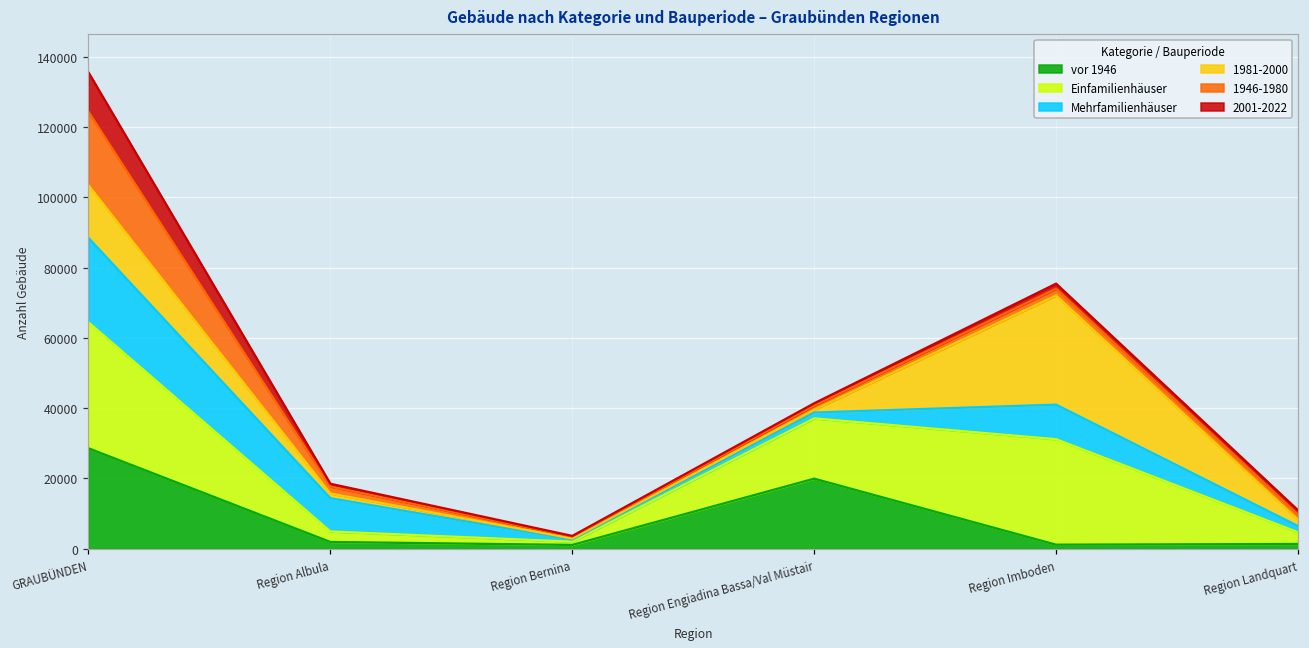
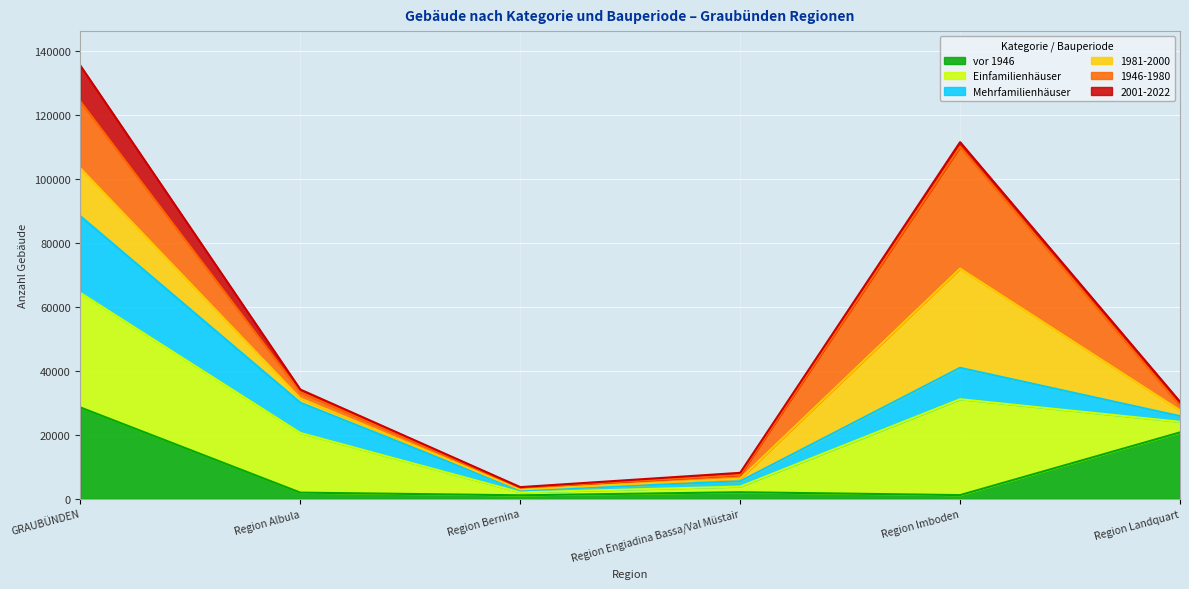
  {
    "vor 1946": {
      "GRAUBÜNDEN": 29000,
      "Region Albula": 2000,
      "Region Bernina": 1000,
-     "Region Engiadina Bassa/Val Müstair": 20000,
+     "Region Engiadina Bassa/Val Müstair": 2000,
      "Region Imboden": 1000,
-     "Region Landquart": 1000
+     "Region Landquart": 21000
    },
    "Einfamilienhäuser": {
      "GRAUBÜNDEN": 36000,
-     "Region Albula": 3000,
-     "Region Engiadina Bassa/Val Müstair": 17000,
+     "Region Albula": 19000,
+     "Region Engiadina Bassa/Val Müstair": 2000,
      "Region Imboden": 30000,
      "Region Landquart": 3000
    },
    "Mehrfamilienhäuser": {
      "GRAUBÜNDEN": 24000,
      "Region Albula": 9000,
      "Region Imboden": 10000,
      "Region Landquart": 2000
    },
    "1981-2000": {
      "GRAUBÜNDEN": 15000,
      "Region Albula": 1000,
      "Region Imboden": 31000,
      "Region Landquart": 2000
    },
    "1946-1980": {
      "GRAUBÜNDEN": 21000,
-     "Region Imboden": 2000,
+     "Region Imboden": 38000,
      "Region Landquart": 1000
    },
    "2001-2022": {
      "GRAUBÜNDEN": 11000,
      "Region Imboden": 1000,
      "Region Landquart": 1000
    }
  }
